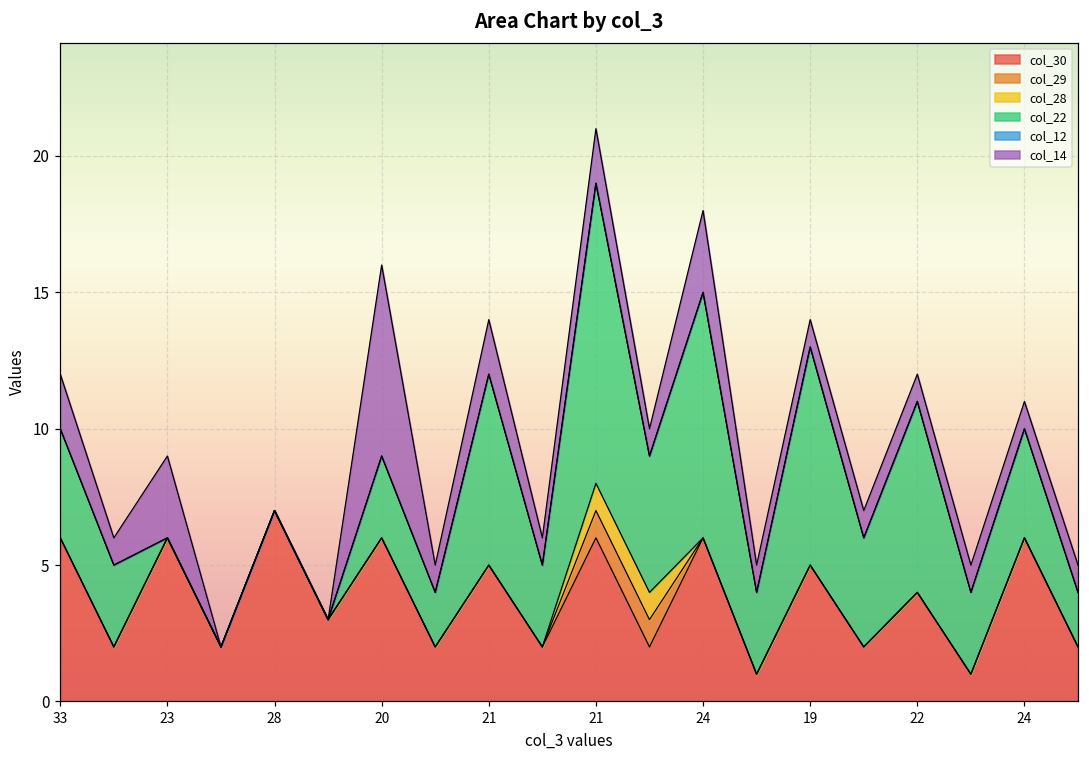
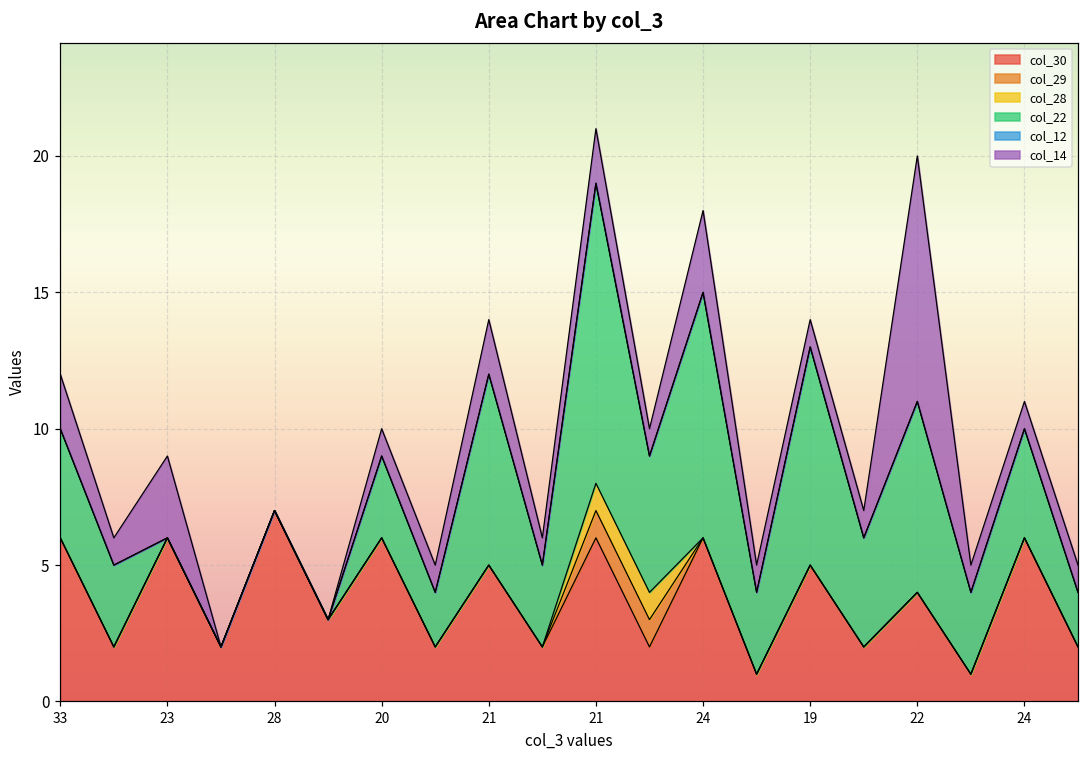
  {
    "col_14": {
      "33": 2,
      "23": 3,
-     "20": 7,
-     "22": 1
+     "20": 1,
+     "22": 9
    }
  }
